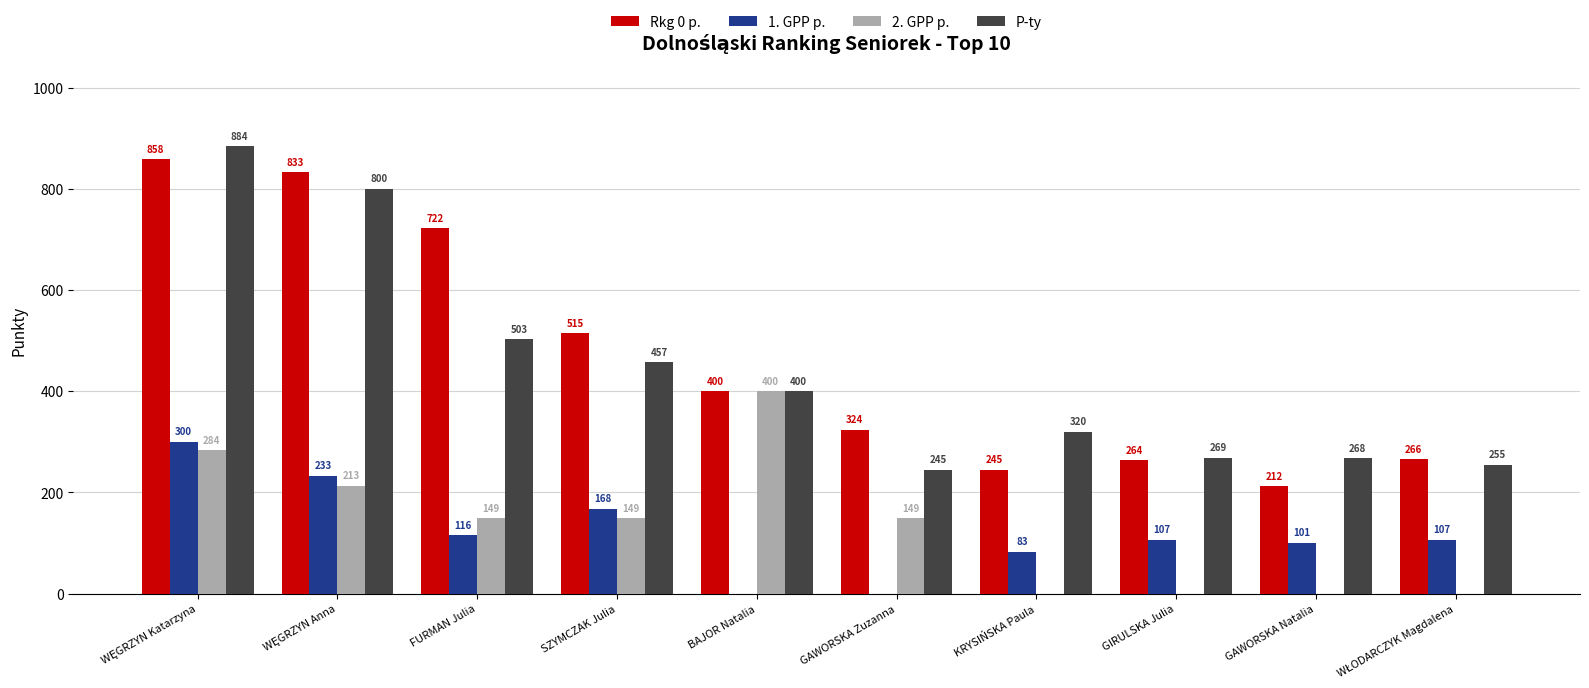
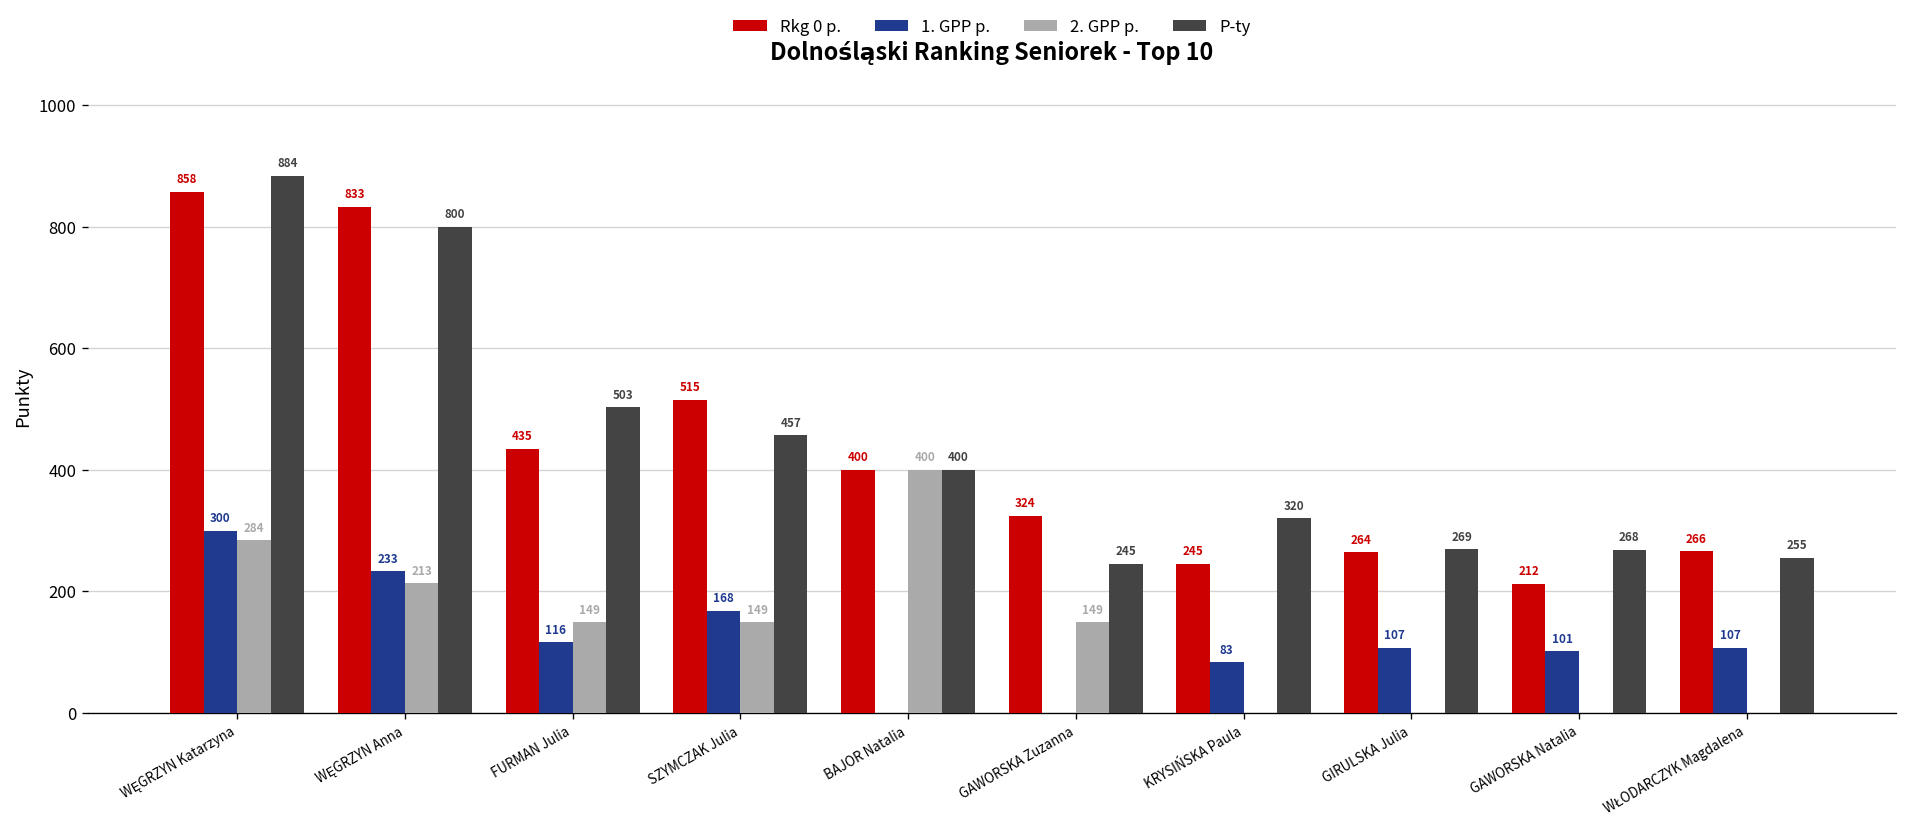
  {
    "Rkg 0 p.": {
      "WĘGRZYN Katarzyna": 858,
      "WĘGRZYN Anna": 833,
-     "FURMAN Julia": 722,
+     "FURMAN Julia": 435,
      "SZYMCZAK Julia": 515,
      "BAJOR Natalia": 400,
      "GAWORSKA Zuzanna": 324,
      "KRYSIŃSKA Paula": 245,
      "GIRULSKA Julia": 264,
      "GAWORSKA Natalia": 212,
      "WŁODARCZYK Magdalena": 266
    },
    "1. GPP p.": {
      "WĘGRZYN Katarzyna": 300,
      "WĘGRZYN Anna": 233,
      "FURMAN Julia": 116,
      "SZYMCZAK Julia": 168,
      "KRYSIŃSKA Paula": 83,
      "GIRULSKA Julia": 107,
      "GAWORSKA Natalia": 101,
      "WŁODARCZYK Magdalena": 107
    },
    "2. GPP p.": {
      "WĘGRZYN Katarzyna": 284,
      "WĘGRZYN Anna": 213,
      "FURMAN Julia": 149,
      "SZYMCZAK Julia": 149,
      "BAJOR Natalia": 400,
      "GAWORSKA Zuzanna": 149
    },
    "P-ty": {
      "WĘGRZYN Katarzyna": 884,
      "WĘGRZYN Anna": 800,
      "FURMAN Julia": 503,
      "SZYMCZAK Julia": 457,
      "BAJOR Natalia": 400,
      "GAWORSKA Zuzanna": 245,
      "KRYSIŃSKA Paula": 320,
      "GIRULSKA Julia": 269,
      "GAWORSKA Natalia": 268,
      "WŁODARCZYK Magdalena": 255
    }
  }
